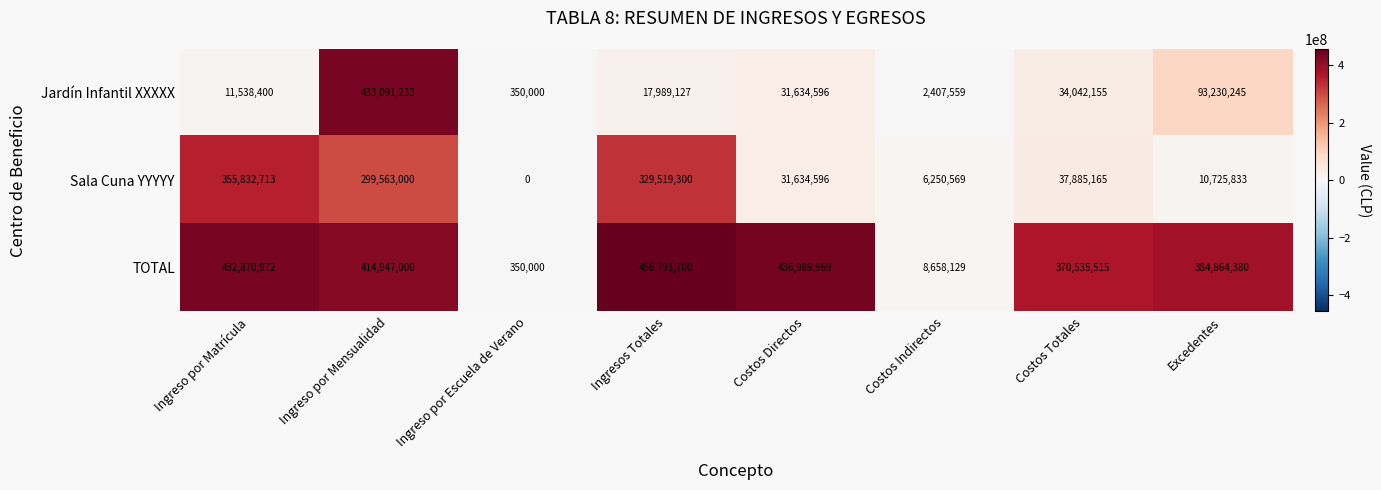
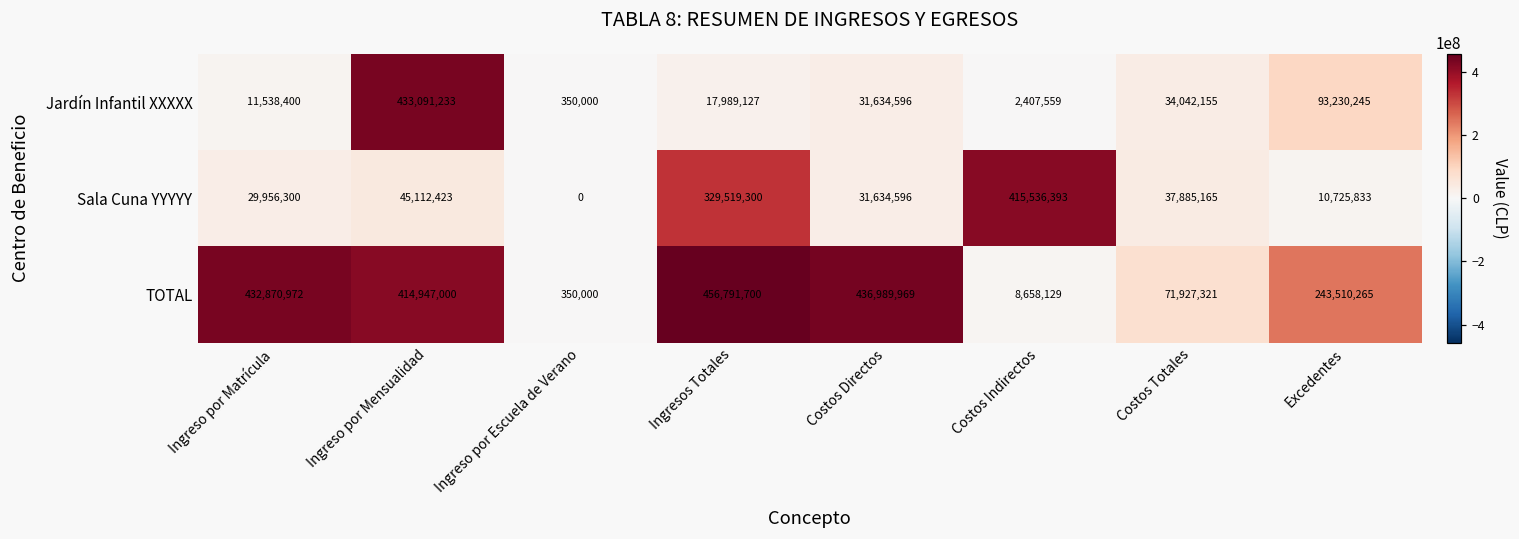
  {
    "Jardín Infantil XXXXX": {
      "Ingreso por Matrícula": "11,538,400",
      "Ingreso por Mensualidad": "433,091,233",
      "Ingreso por Escuela de Verano": "350,000",
      "Ingresos Totales": "17,989,127",
      "Costos Directos": "31,634,596",
      "Costos Indirectos": "2,407,559",
      "Costos Totales": "34,042,155",
      "Excedentes": "93,230,245"
    },
    "Sala Cuna YYYYY": {
-     "Ingreso por Matrícula": "355,832,713",
-     "Ingreso por Mensualidad": "299,563,000",
+     "Ingreso por Matrícula": "29,956,300",
+     "Ingreso por Mensualidad": "45,112,423",
      "Ingreso por Escuela de Verano": "0",
      "Ingresos Totales": "329,519,300",
      "Costos Directos": "31,634,596",
-     "Costos Indirectos": "6,250,569",
+     "Costos Indirectos": "415,536,393",
      "Costos Totales": "37,885,165",
      "Excedentes": "10,725,833"
    },
    "TOTAL": {
      "Ingreso por Matrícula": "432,870,972",
      "Ingreso por Mensualidad": "414,947,000",
      "Ingreso por Escuela de Verano": "350,000",
      "Ingresos Totales": "456,791,700",
      "Costos Directos": "436,989,969",
      "Costos Indirectos": "8,658,129",
-     "Costos Totales": "370,535,515",
-     "Excedentes": "384,864,380"
+     "Costos Totales": "71,927,321",
+     "Excedentes": "243,510,265"
    }
  }
